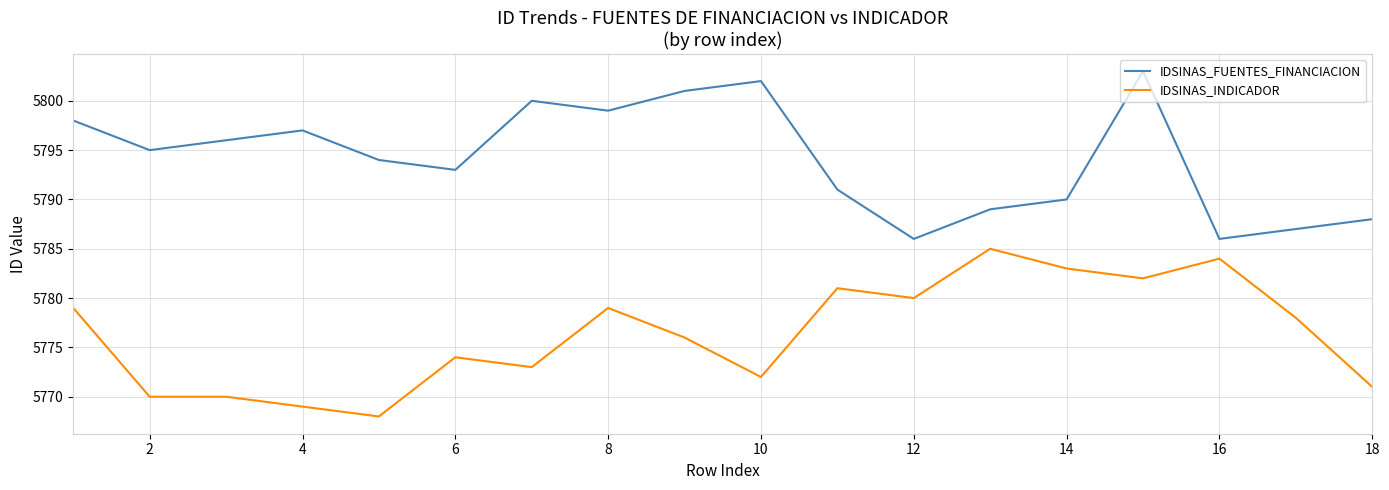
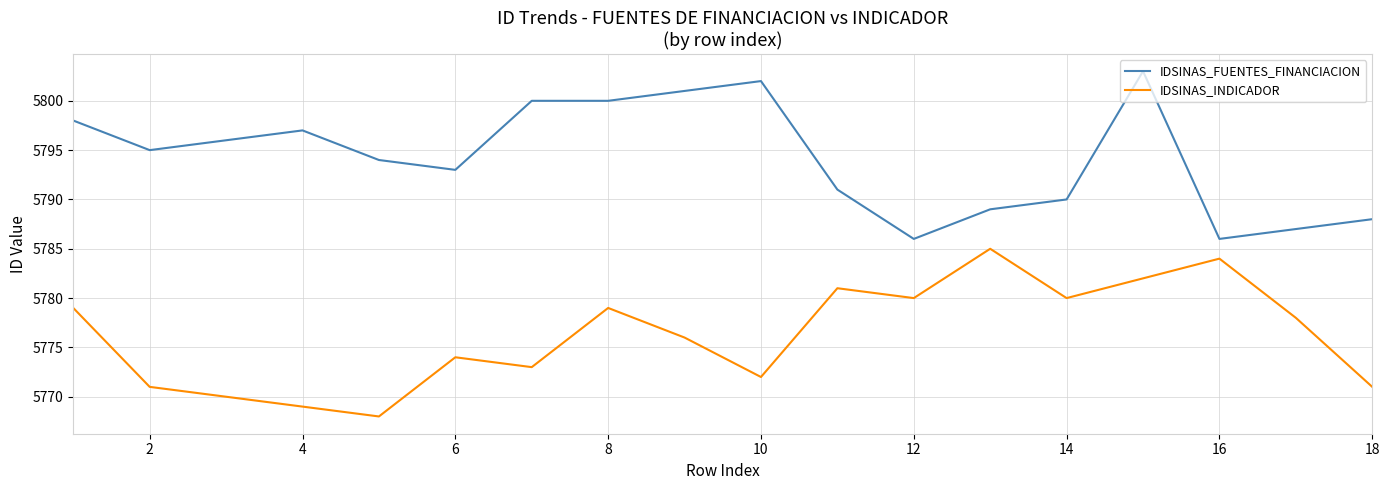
  {
    "IDSINAS_FUENTES_FINANCIACION": {
      "2": 5795,
      "4": 5797,
      "6": 5793,
-     "8": 5799,
+     "8": 5800,
      "10": 5802,
      "12": 5786,
      "14": 5790,
      "16": 5786,
      "18": 5788
    },
    "IDSINAS_INDICADOR": {
-     "2": 5770,
+     "2": 5771,
      "4": 5769,
      "6": 5774,
      "8": 5779,
      "10": 5772,
      "12": 5780,
-     "14": 5783,
+     "14": 5780,
      "16": 5784,
      "18": 5771
    }
  }
